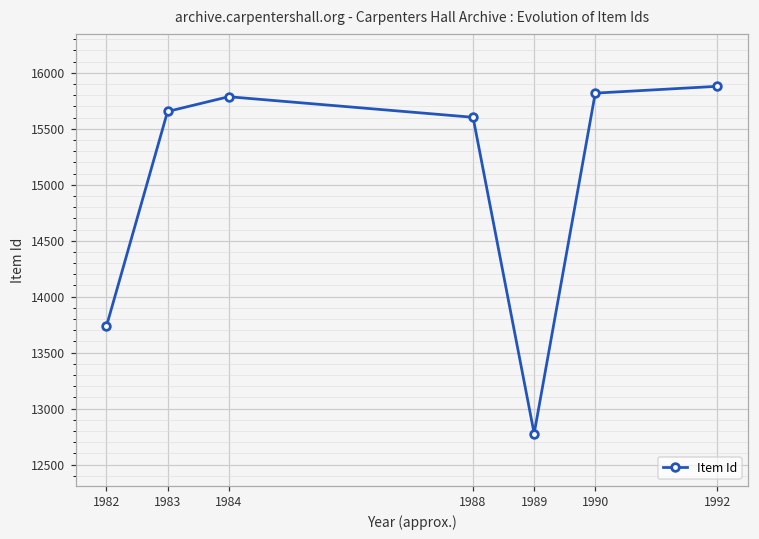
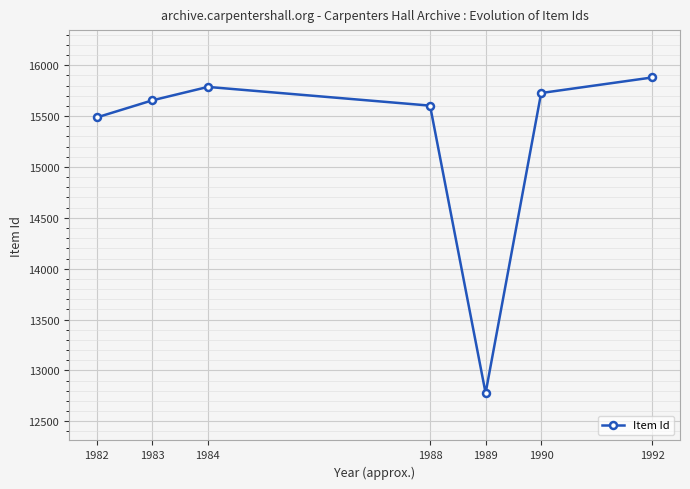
  {
-   "1982": 13740,
+   "1982": 15490,
    "1983": 15660,
    "1984": 15790,
    "1988": 15600,
    "1989": 12780,
-   "1990": 15820,
+   "1990": 15730,
    "1992": 15880
  }
